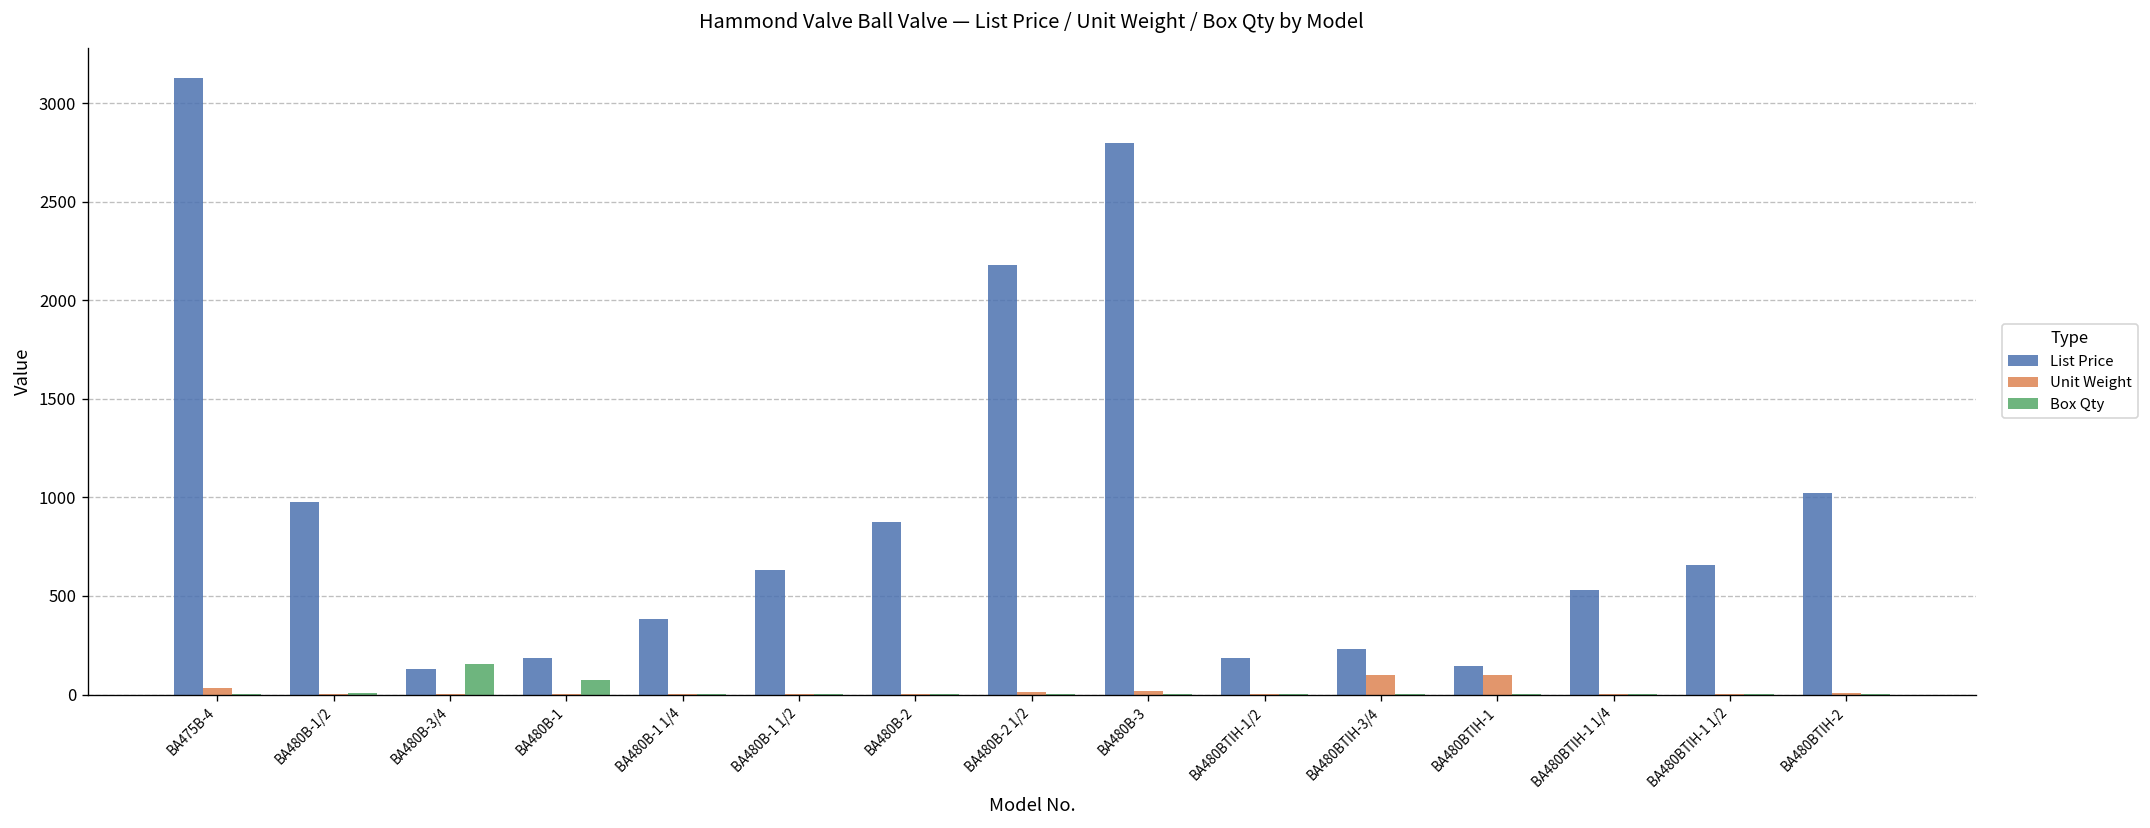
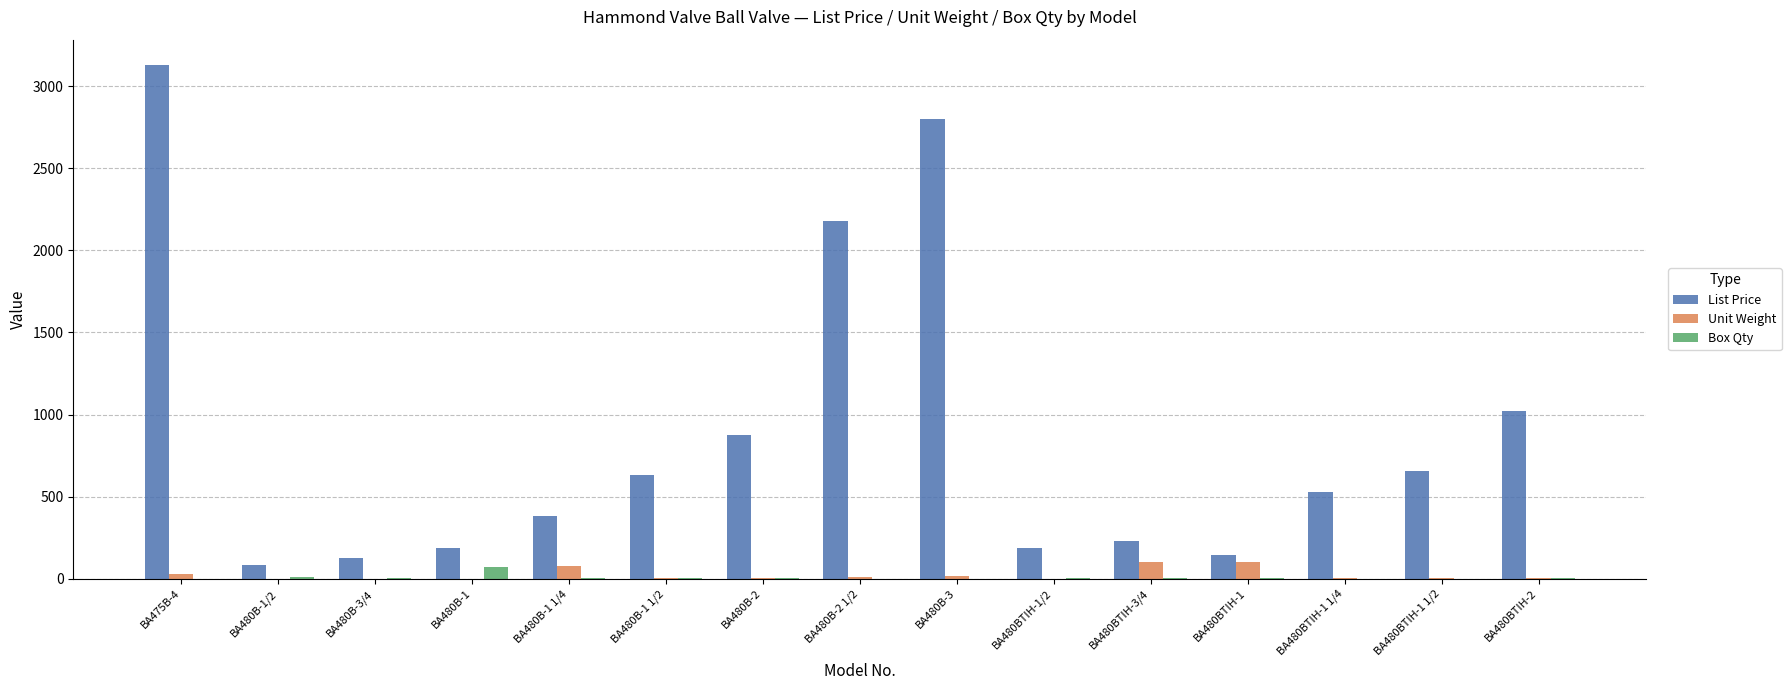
  {
    "List Price": {
      "BA475B-4": 3130,
-     "BA480B-1/2": 980,
+     "BA480B-1/2": 80,
      "BA480B-3/4": 130,
      "BA480B-1": 190,
      "BA480B-1 1/4": 380,
      "BA480B-1 1/2": 630,
      "BA480B-2": 870,
      "BA480B-2 1/2": 2180,
      "BA480B-3": 2800,
      "BA480BTIH-1/2": 190,
      "BA480BTIH-3/4": 230,
      "BA480BTIH-1": 140,
      "BA480BTIH-1 1/4": 530,
      "BA480BTIH-1 1/2": 660,
      "BA480BTIH-2": 1020
    },
    "Unit Weight": {
      "BA475B-4": 30,
-     "BA480B-1 1/4": 0,
+     "BA480B-1 1/4": 80,
      "BA480B-3": 20,
      "BA480BTIH-3/4": 100,
      "BA480BTIH-1": 100
    },
    "Box Qty": {
-     "BA480B-3/4": 150,
+     "BA480B-3/4": 10,
      "BA480B-1": 70
    }
  }
